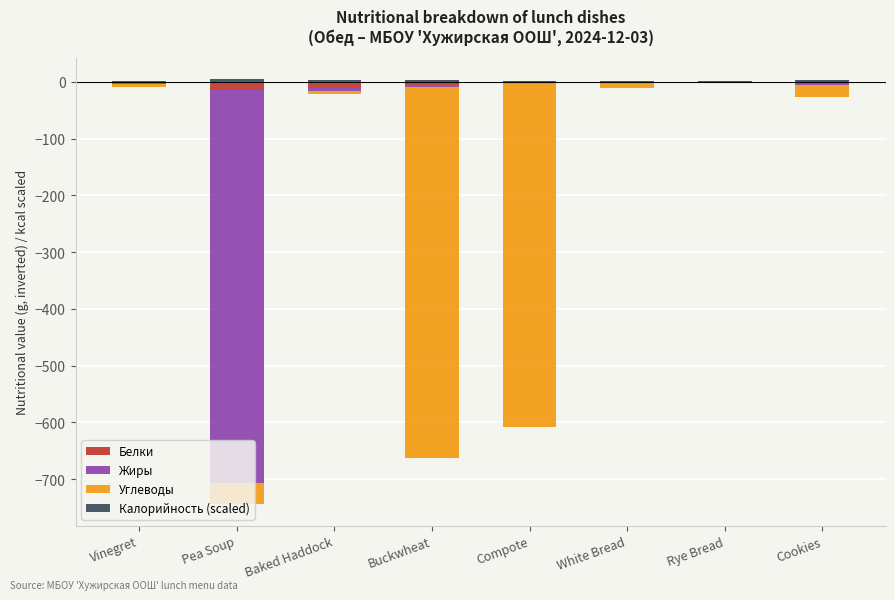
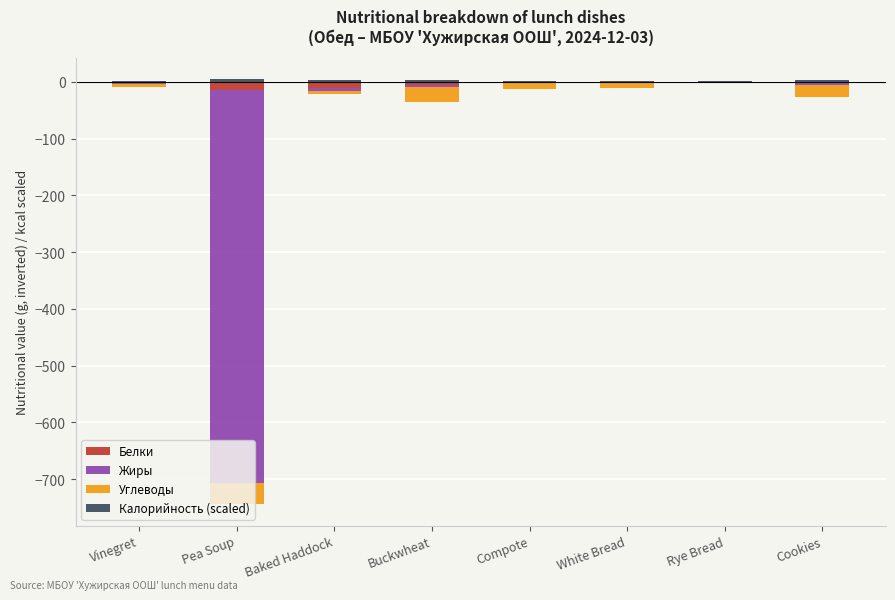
  {
    "Белки": {
      "Pea Soup": -10,
      "Baked Haddock": -10,
      "Buckwheat": -10
    },
    "Жиры": {
      "Baked Haddock": -10
    },
    "Углеводы": {
      "Vinegret": -10,
      "Baked Haddock": -10,
-     "Buckwheat": -650,
-     "Compote": -610,
+     "Buckwheat": -30,
+     "Compote": -10,
      "White Bread": -10,
      "Cookies": -20
    },
    "Калорийность (scaled)": {
      "Pea Soup": 0
    }
  }
